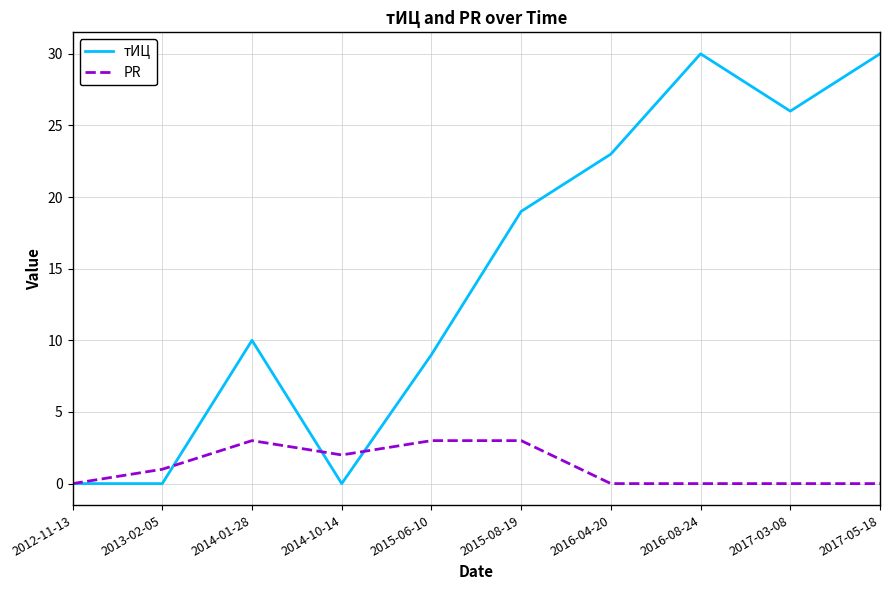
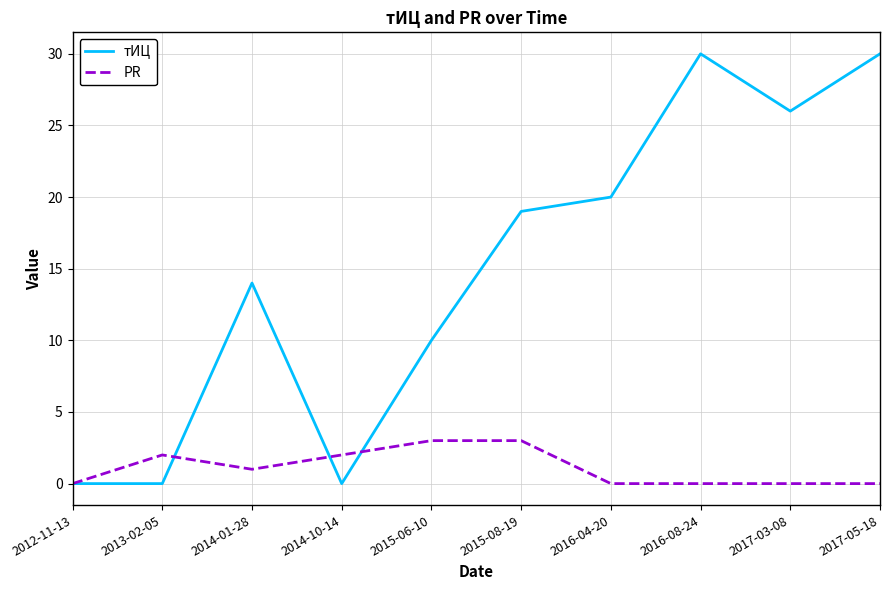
  {
    "тИЦ": {
      "2013-02-05": 0,
-     "2014-01-28": 10,
+     "2014-01-28": 14,
      "2014-10-14": 0,
-     "2015-06-10": 9,
+     "2015-06-10": 10,
      "2015-08-19": 19,
-     "2016-04-20": 23,
+     "2016-04-20": 20,
      "2016-08-24": 30,
      "2017-03-08": 26,
      "2017-05-18": 30
    },
    "PR": {
-     "2013-02-05": 1,
-     "2014-01-28": 3,
+     "2013-02-05": 2,
+     "2014-01-28": 1,
      "2014-10-14": 2,
      "2015-06-10": 3,
      "2015-08-19": 3,
      "2016-04-20": 0,
      "2016-08-24": 0,
      "2017-03-08": 0,
      "2017-05-18": 0
    }
  }
